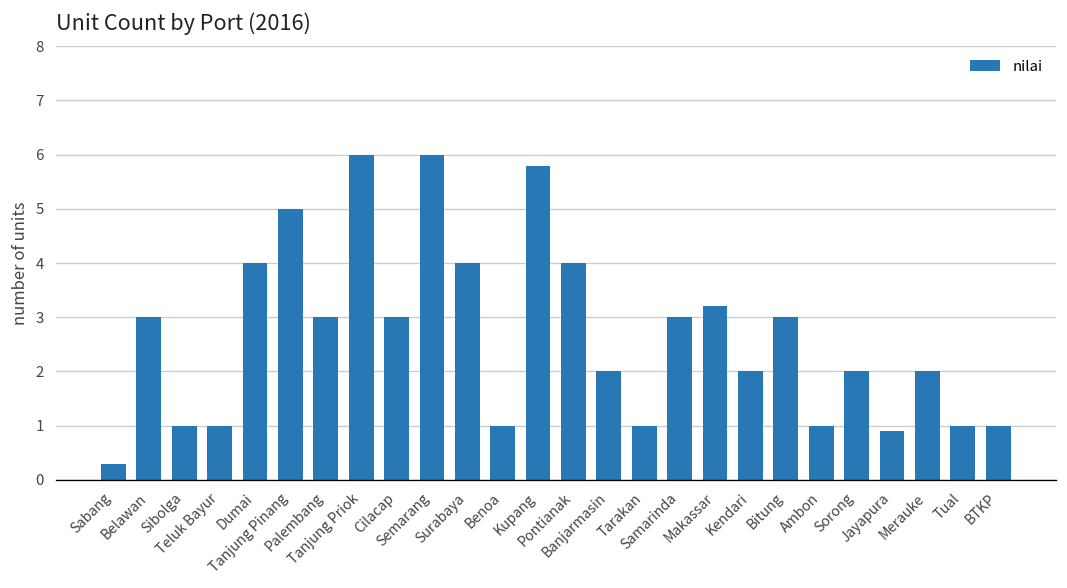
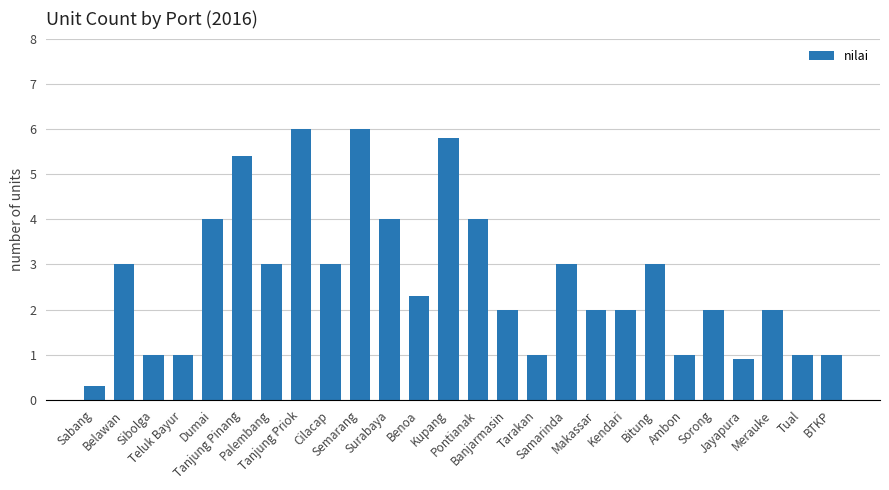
  {
    "Sabang": 0.3,
    "Belawan": 3.0,
    "Sibolga": 1.0,
    "Teluk Bayur": 1.0,
    "Dumai": 4.0,
-   "Tanjung Pinang": 5.0,
+   "Tanjung Pinang": 5.4,
    "Palembang": 3.0,
    "Tanjung Priok": 6.0,
    "Cilacap": 3.0,
    "Semarang": 6.0,
    "Surabaya": 4.0,
-   "Benoa": 1.0,
+   "Benoa": 2.3,
    "Kupang": 5.8,
    "Pontianak": 4.0,
    "Banjarmasin": 2.0,
    "Tarakan": 1.0,
    "Samarinda": 3.0,
-   "Makassar": 3.2,
+   "Makassar": 2.0,
    "Kendari": 2.0,
    "Bitung": 3.0,
    "Ambon": 1.0,
    "Sorong": 2.0,
    "Jayapura": 0.9,
    "Merauke": 2.0,
    "Tual": 1.0,
    "BTKP": 1.0
  }
